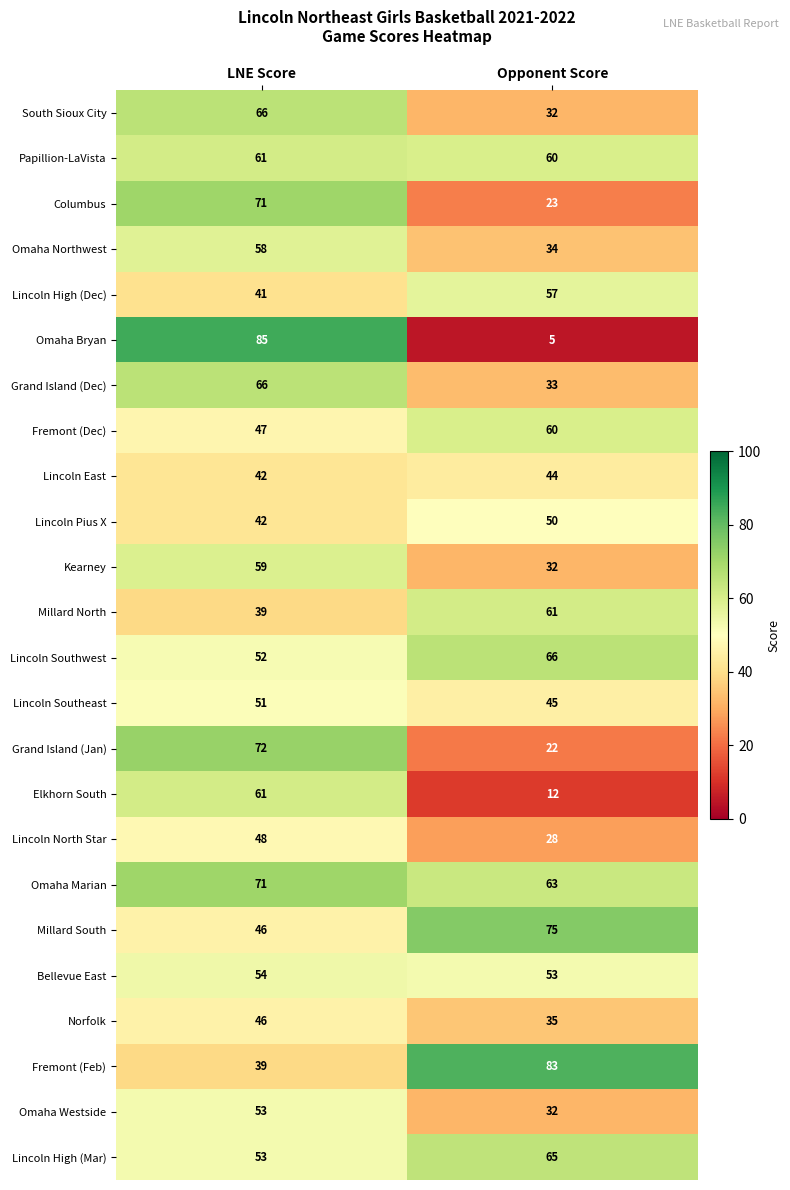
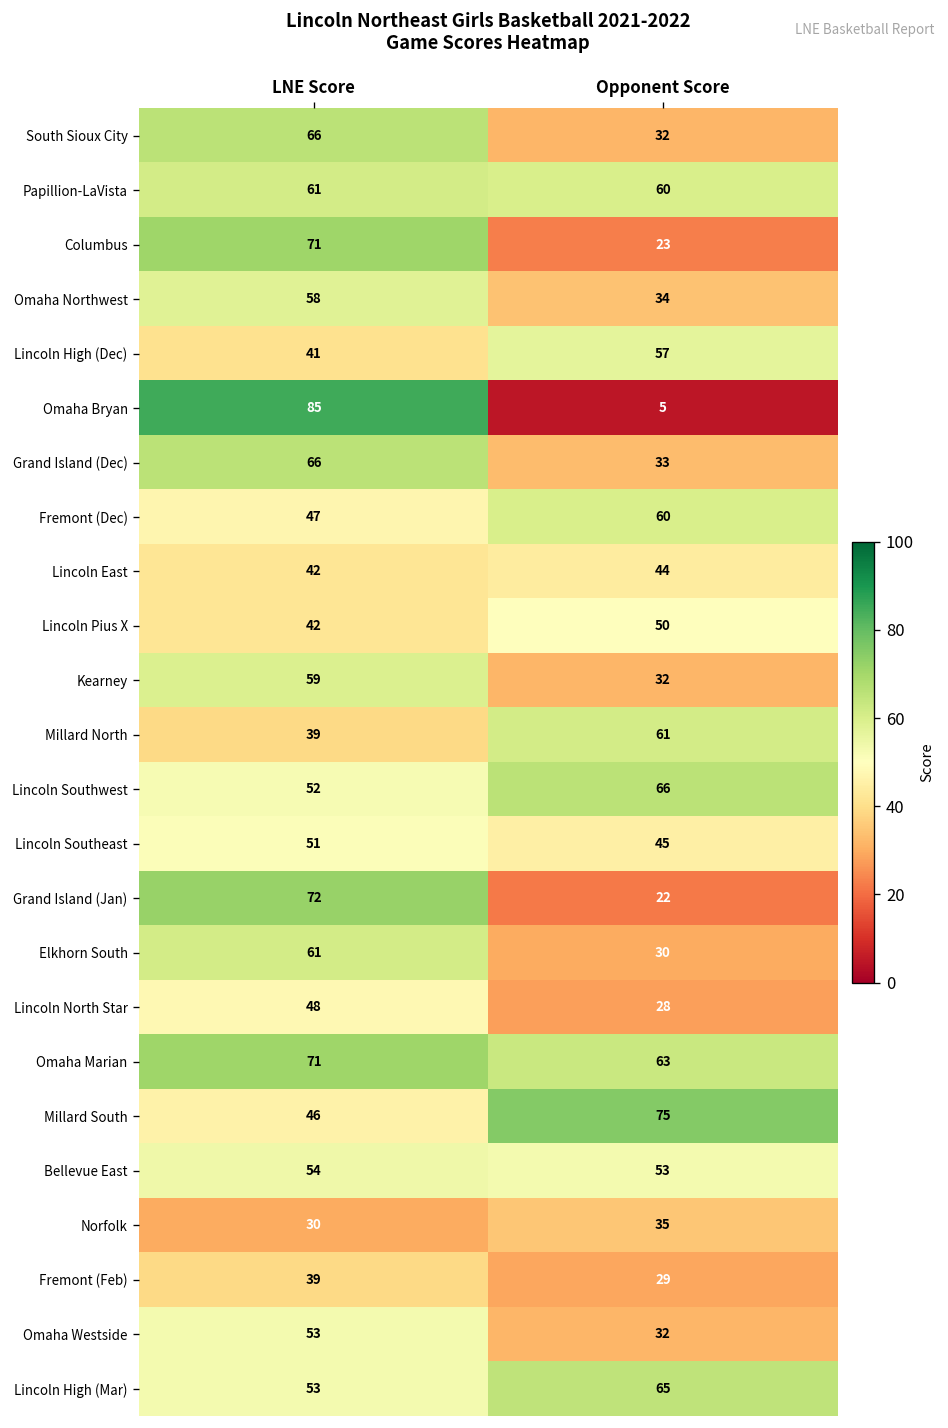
  {
    "South Sioux City": {
      "LNE Score": 66,
      "Opponent Score": 32
    },
    "Papillion-LaVista": {
      "LNE Score": 61,
      "Opponent Score": 60
    },
    "Columbus": {
      "LNE Score": 71,
      "Opponent Score": 23
    },
    "Omaha Northwest": {
      "LNE Score": 58,
      "Opponent Score": 34
    },
    "Lincoln High (Dec)": {
      "LNE Score": 41,
      "Opponent Score": 57
    },
    "Omaha Bryan": {
      "LNE Score": 85,
      "Opponent Score": 5
    },
    "Grand Island (Dec)": {
      "LNE Score": 66,
      "Opponent Score": 33
    },
    "Fremont (Dec)": {
      "LNE Score": 47,
      "Opponent Score": 60
    },
    "Lincoln East": {
      "LNE Score": 42,
      "Opponent Score": 44
    },
    "Lincoln Pius X": {
      "LNE Score": 42,
      "Opponent Score": 50
    },
    "Kearney": {
      "LNE Score": 59,
      "Opponent Score": 32
    },
    "Millard North": {
      "LNE Score": 39,
      "Opponent Score": 61
    },
    "Lincoln Southwest": {
      "LNE Score": 52,
      "Opponent Score": 66
    },
    "Lincoln Southeast": {
      "LNE Score": 51,
      "Opponent Score": 45
    },
    "Grand Island (Jan)": {
      "LNE Score": 72,
      "Opponent Score": 22
    },
    "Elkhorn South": {
      "LNE Score": 61,
-     "Opponent Score": 12
+     "Opponent Score": 30
    },
    "Lincoln North Star": {
      "LNE Score": 48,
      "Opponent Score": 28
    },
    "Omaha Marian": {
      "LNE Score": 71,
      "Opponent Score": 63
    },
    "Millard South": {
      "LNE Score": 46,
      "Opponent Score": 75
    },
    "Bellevue East": {
      "LNE Score": 54,
      "Opponent Score": 53
    },
    "Norfolk": {
-     "LNE Score": 46,
+     "LNE Score": 30,
      "Opponent Score": 35
    },
    "Fremont (Feb)": {
      "LNE Score": 39,
-     "Opponent Score": 83
+     "Opponent Score": 29
    },
    "Omaha Westside": {
      "LNE Score": 53,
      "Opponent Score": 32
    },
    "Lincoln High (Mar)": {
      "LNE Score": 53,
      "Opponent Score": 65
    }
  }
